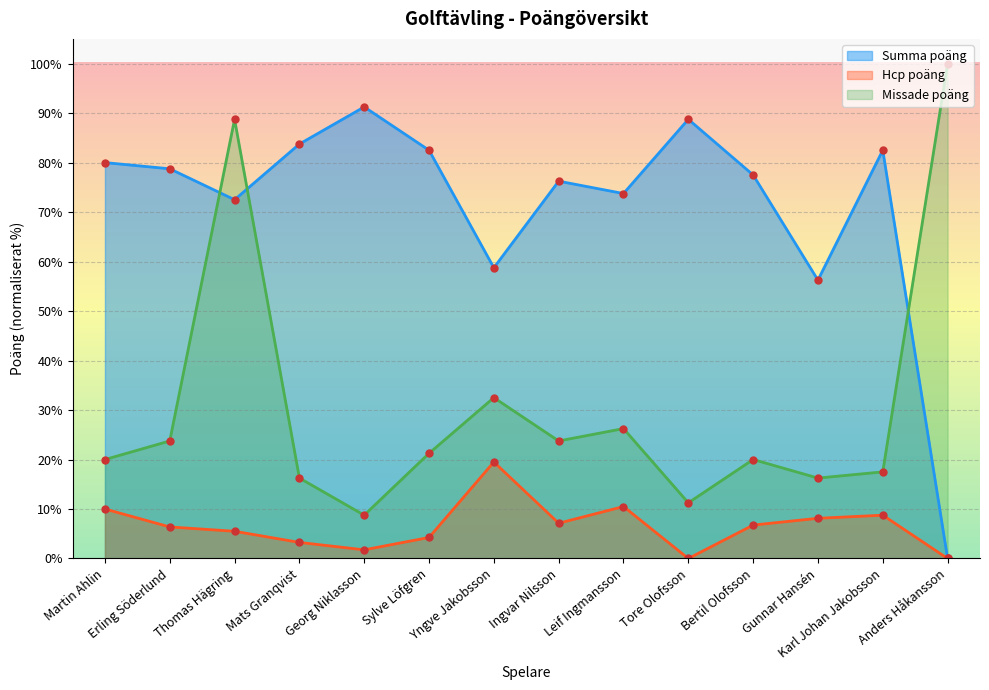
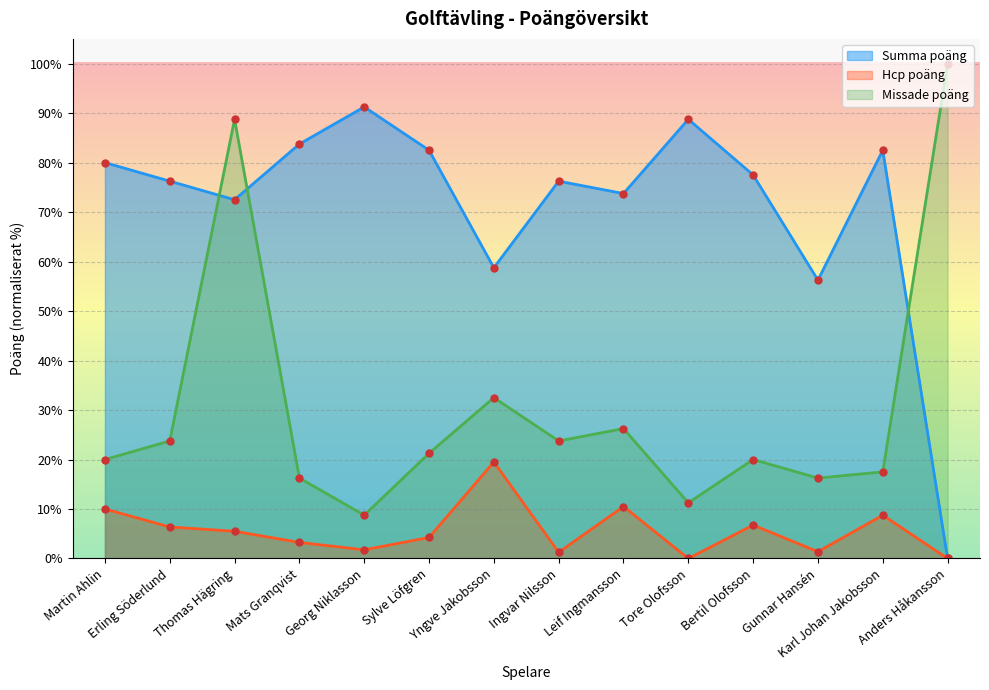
  {
    "Summa poäng": {
      "Martin Ahlin": "80%",
-     "Erling Söderlund": "79%",
+     "Erling Söderlund": "76%",
      "Thomas Hägring": "73%",
      "Mats Granqvist": "84%",
      "Georg Niklasson": "91%",
      "Sylve Löfgren": "83%",
      "Yngve Jakobsson": "59%",
      "Ingvar Nilsson": "76%",
      "Leif Ingmansson": "74%",
      "Tore Olofsson": "89%",
      "Bertil Olofsson": "78%",
      "Gunnar Hansén": "56%",
      "Karl Johan Jakobsson": "83%"
    },
    "Hcp poäng": {
      "Martin Ahlin": "10%",
      "Erling Söderlund": "6%",
      "Thomas Hägring": "6%",
      "Mats Granqvist": "3%",
      "Georg Niklasson": "2%",
      "Sylve Löfgren": "4%",
      "Yngve Jakobsson": "20%",
-     "Ingvar Nilsson": "7%",
+     "Ingvar Nilsson": "1%",
      "Leif Ingmansson": "11%",
      "Tore Olofsson": "0%",
      "Bertil Olofsson": "7%",
-     "Gunnar Hansén": "8%",
+     "Gunnar Hansén": "1%",
      "Karl Johan Jakobsson": "9%"
    },
    "Missade poäng": {
      "Martin Ahlin": "20%",
      "Erling Söderlund": "24%",
      "Thomas Hägring": "89%",
      "Mats Granqvist": "16%",
      "Georg Niklasson": "9%",
      "Sylve Löfgren": "21%",
      "Yngve Jakobsson": "33%",
      "Ingvar Nilsson": "24%",
      "Leif Ingmansson": "26%",
      "Tore Olofsson": "11%",
      "Bertil Olofsson": "20%",
      "Gunnar Hansén": "16%",
      "Karl Johan Jakobsson": "18%"
    }
  }
